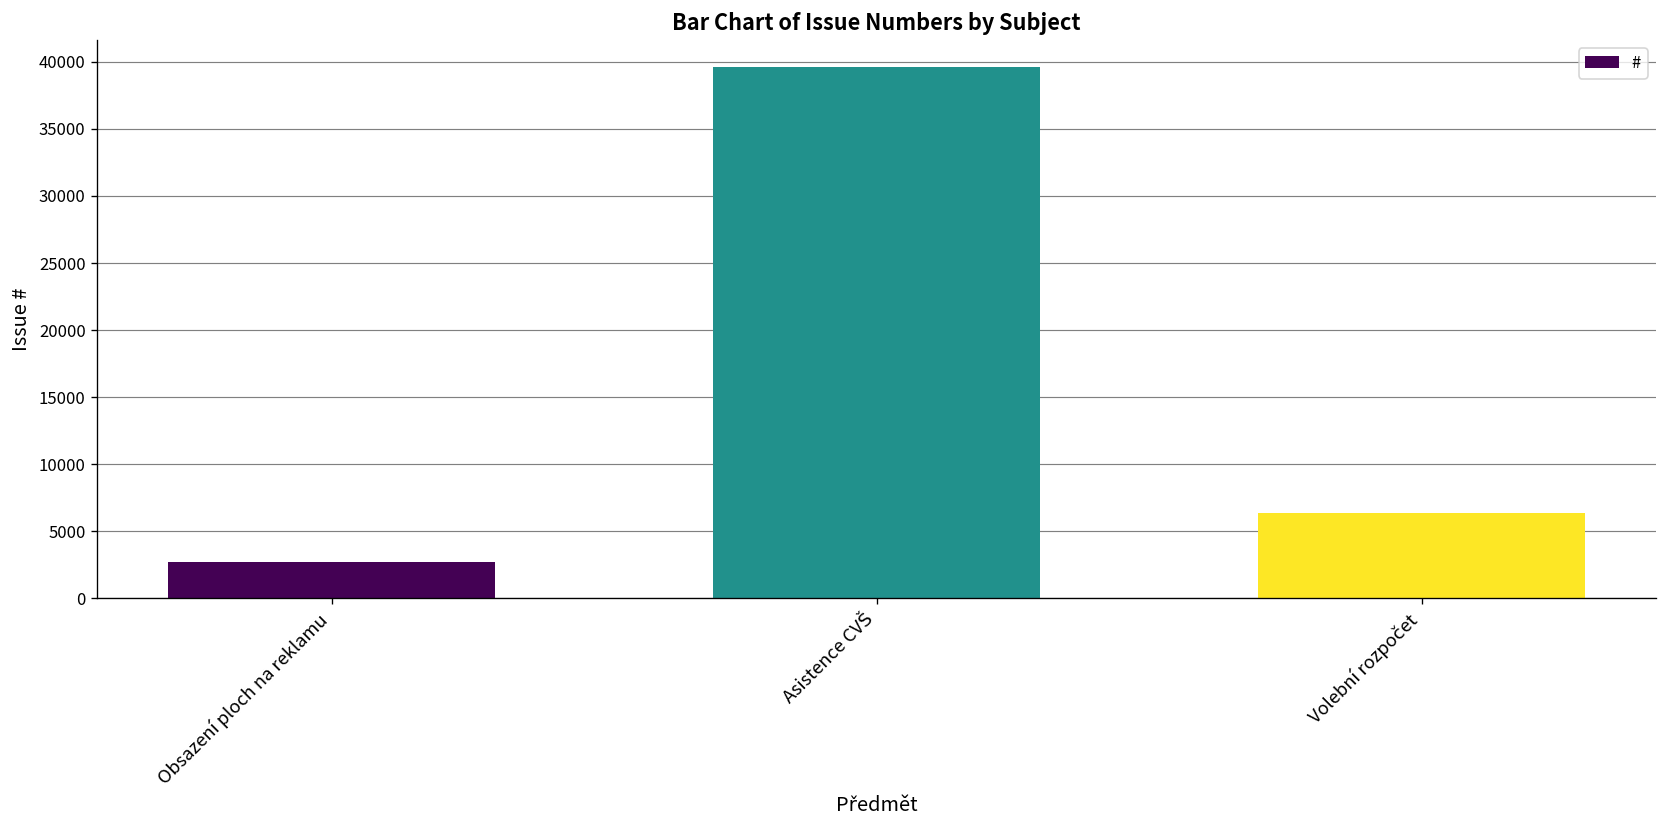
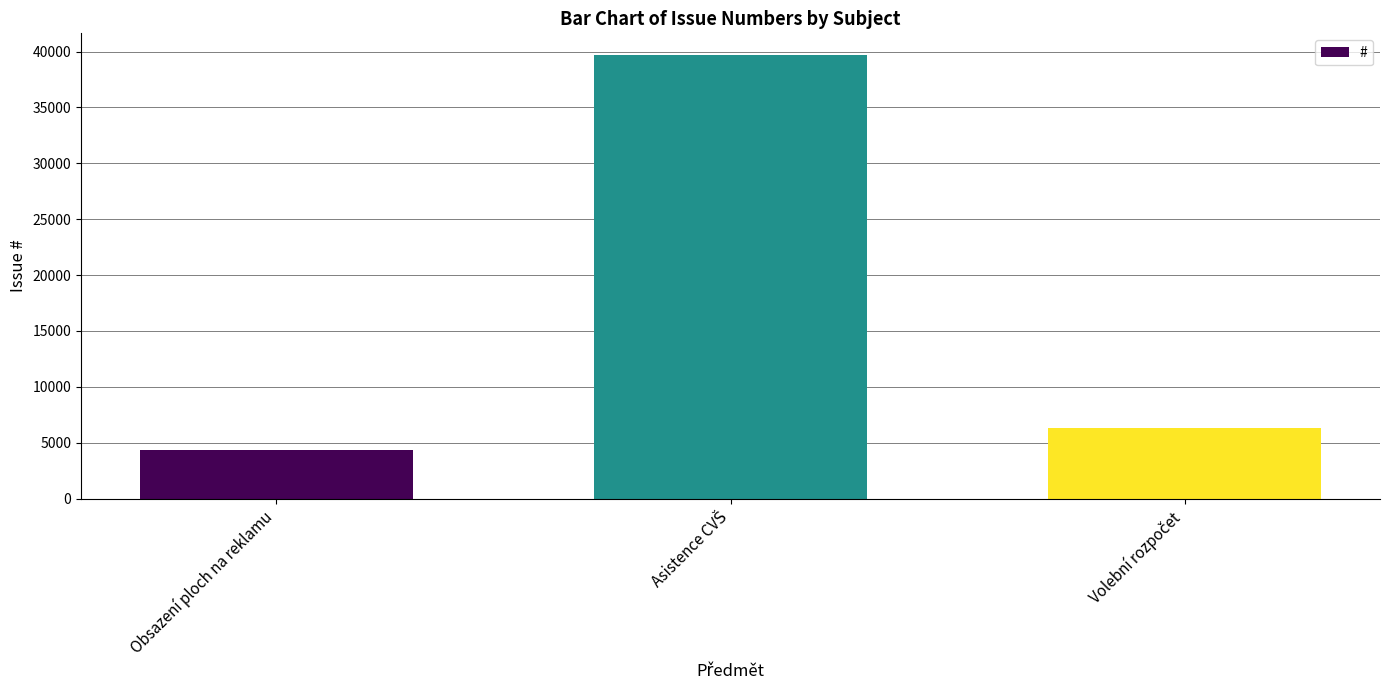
  {
-   "Obsazení ploch na reklamu": 2700,
+   "Obsazení ploch na reklamu": 4300,
    "Asistence CVŠ": 39600,
    "Volební rozpočet": 6300
  }
